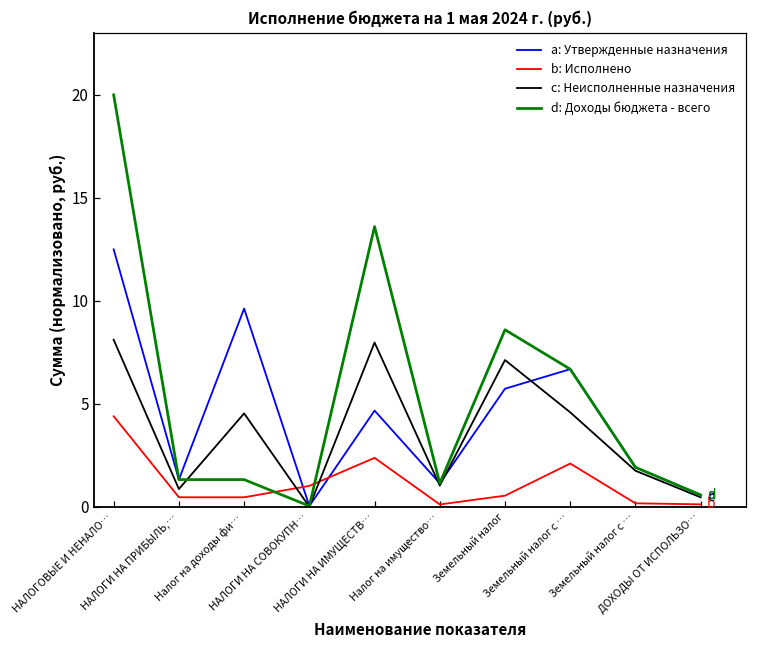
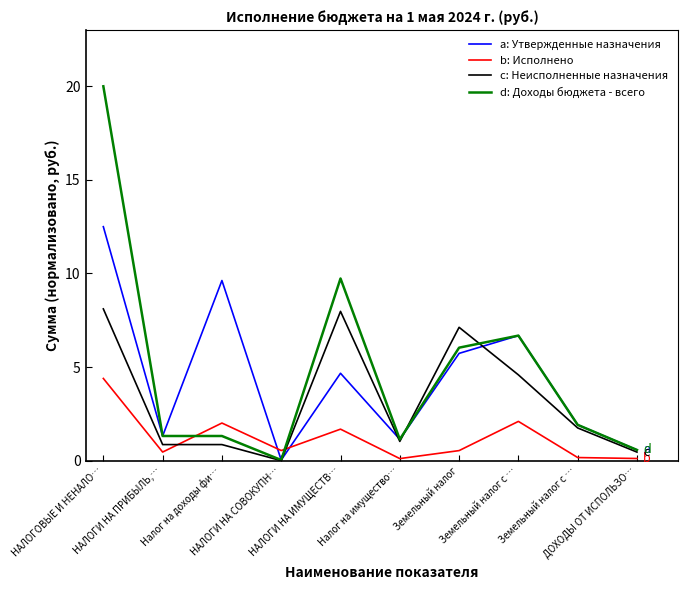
  {
    "a: Утвержденные назначения": {
      "НАЛОГОВЫЕ И НЕНАЛО…": 12.5,
      "Налог на доходы фи…": 9.6,
      "НАЛОГИ НА ИМУЩЕСТВ…": 4.7,
      "Земельный налог": 5.7
    },
    "b: Исполнено": {
      "НАЛОГОВЫЕ И НЕНАЛО…": 4.4,
      "НАЛОГИ НА ПРИБЫЛЬ,…": 0.5,
-     "Налог на доходы фи…": 0.5,
-     "НАЛОГИ НА СОВОКУПН…": 1.0,
-     "НАЛОГИ НА ИМУЩЕСТВ…": 2.4,
+     "Налог на доходы фи…": 2.0,
+     "НАЛОГИ НА СОВОКУПН…": 0.5,
+     "НАЛОГИ НА ИМУЩЕСТВ…": 1.7,
      "Налог на имущество…": 0.1,
      "Земельный налог": 0.5,
      "ДОХОДЫ ОТ ИСПОЛЬЗО…": 0.1
    },
    "c: Неисполненные назначения": {
      "НАЛОГОВЫЕ И НЕНАЛО…": 8.1,
      "НАЛОГИ НА ПРИБЫЛЬ,…": 0.9,
-     "Налог на доходы фи…": 4.5,
+     "Налог на доходы фи…": 0.9,
      "НАЛОГИ НА ИМУЩЕСТВ…": 8.0,
      "Земельный налог": 7.1
    },
    "d: Доходы бюджета - всего": {
      "НАЛОГОВЫЕ И НЕНАЛО…": 20.0,
      "Налог на доходы фи…": 1.3,
-     "НАЛОГИ НА ИМУЩЕСТВ…": 13.6,
-     "Земельный налог": 8.6
+     "НАЛОГИ НА ИМУЩЕСТВ…": 9.7,
+     "Земельный налог": 6.0
    }
  }
